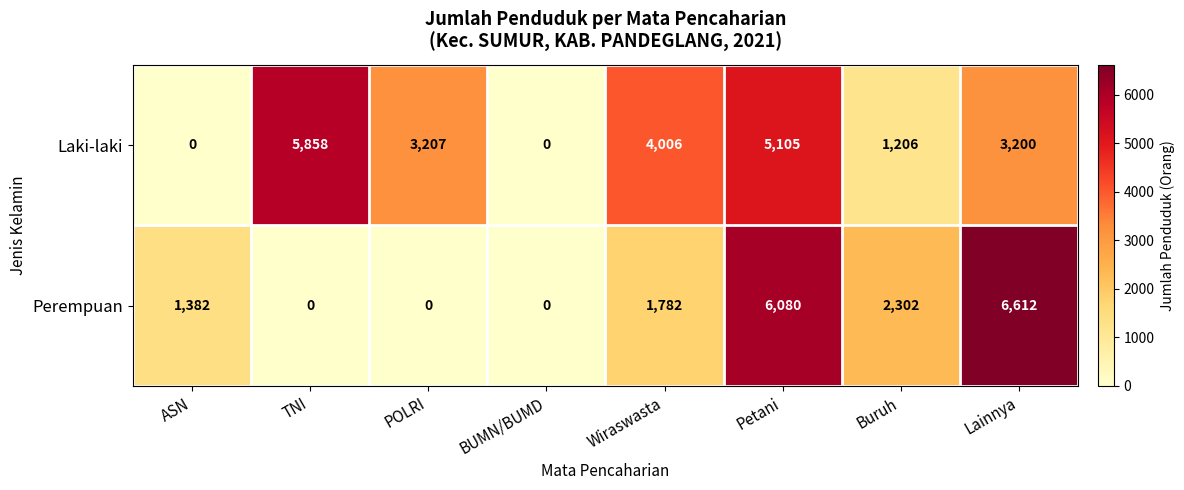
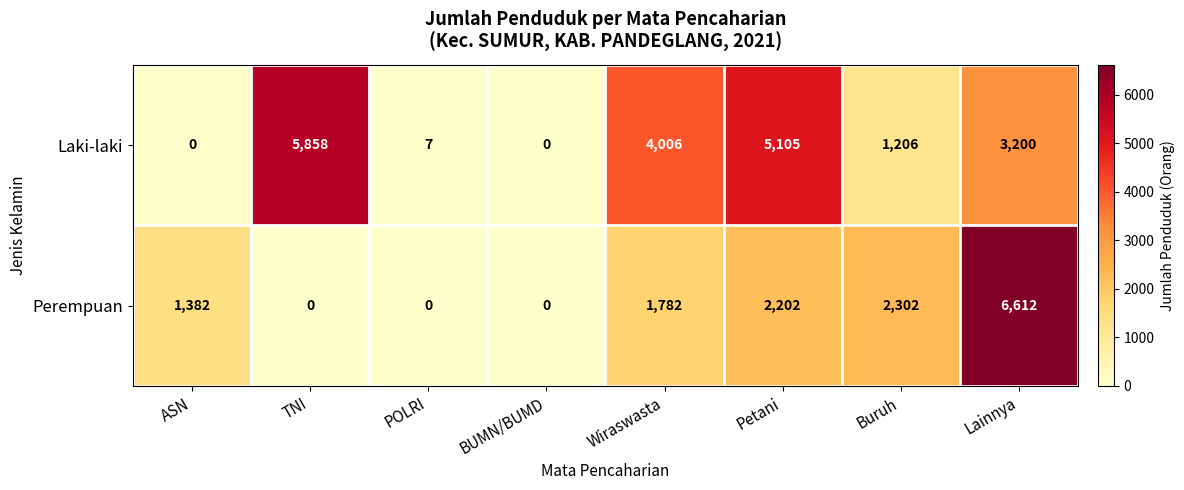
  {
    "Laki-laki": {
      "ASN": "0",
      "TNI": "5,858",
-     "POLRI": "3,207",
+     "POLRI": "7",
      "BUMN/BUMD": "0",
      "Wiraswasta": "4,006",
      "Petani": "5,105",
      "Buruh": "1,206",
      "Lainnya": "3,200"
    },
    "Perempuan": {
      "ASN": "1,382",
      "TNI": "0",
      "POLRI": "0",
      "BUMN/BUMD": "0",
      "Wiraswasta": "1,782",
-     "Petani": "6,080",
+     "Petani": "2,202",
      "Buruh": "2,302",
      "Lainnya": "6,612"
    }
  }
